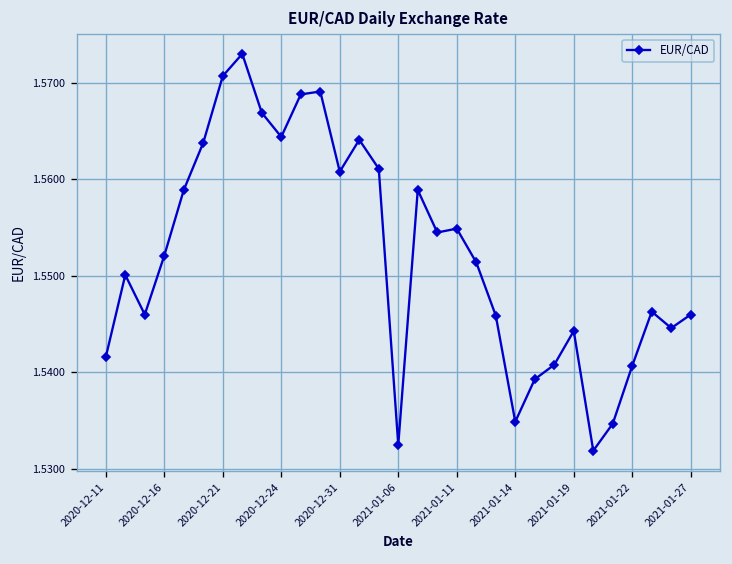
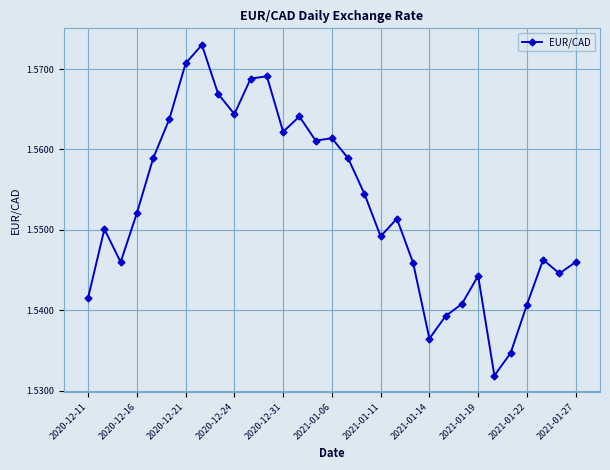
  {
    "2020-12-11": 1.542,
    "2020-12-16": 1.552,
    "2020-12-21": 1.571,
    "2020-12-24": 1.564,
-   "2020-12-31": 1.561,
-   "2021-01-06": 1.533,
-   "2021-01-11": 1.555,
-   "2021-01-14": 1.535,
+   "2020-12-31": 1.562,
+   "2021-01-06": 1.561,
+   "2021-01-11": 1.549,
+   "2021-01-14": 1.537,
    "2021-01-19": 1.544,
    "2021-01-22": 1.541,
    "2021-01-27": 1.546
  }
